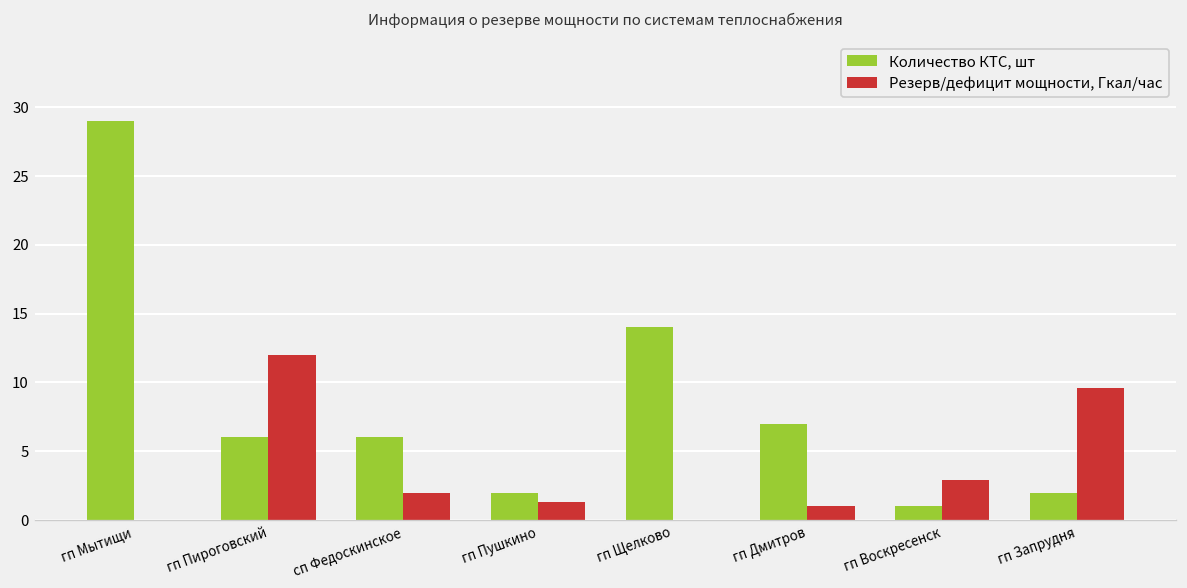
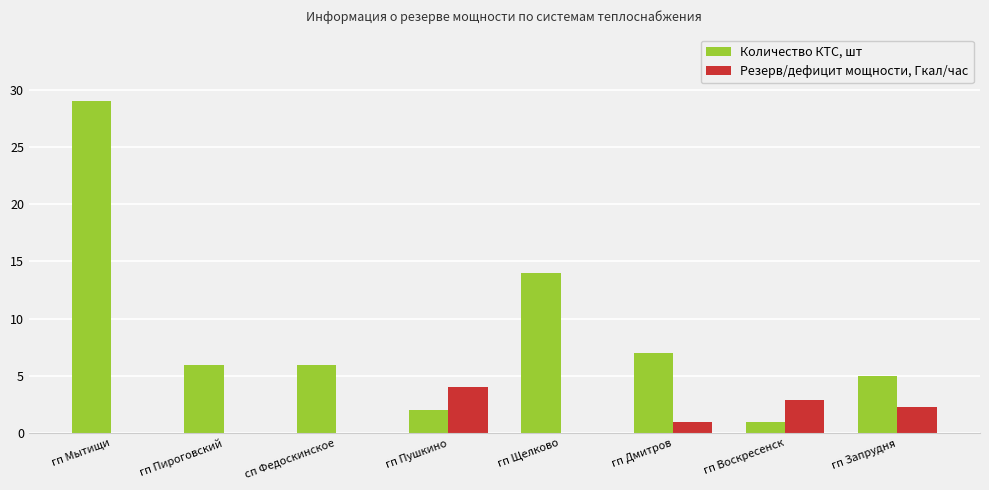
  {
    "Количество КТС, шт": {
      "гп Мытищи": 29,
      "гп Пироговский": 6,
      "сп Федоскинское": 6,
      "гп Пушкино": 2,
      "гп Щелково": 14,
      "гп Дмитров": 7,
      "гп Воскресенск": 1,
-     "гп Запрудня": 2
+     "гп Запрудня": 5
    },
    "Резерв/дефицит мощности, Гкал/час": {
      "гп Мытищи": 0.0,
-     "гп Пироговский": 12,
-     "сп Федоскинское": 2,
-     "гп Пушкино": 1.3,
+     "гп Пироговский": 0,
+     "сп Федоскинское": 0,
+     "гп Пушкино": 4.1,
      "гп Щелково": 0.0,
      "гп Дмитров": 1.0,
      "гп Воскресенск": 2.9,
-     "гп Запрудня": 9.6
+     "гп Запрудня": 2.3
    }
  }
